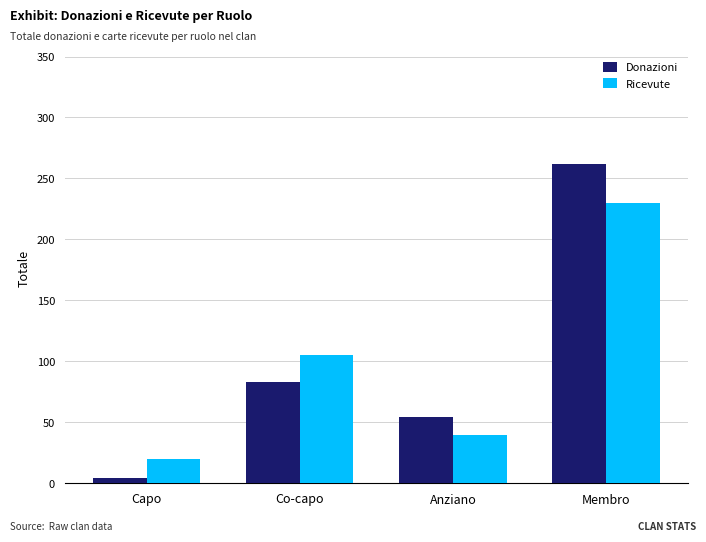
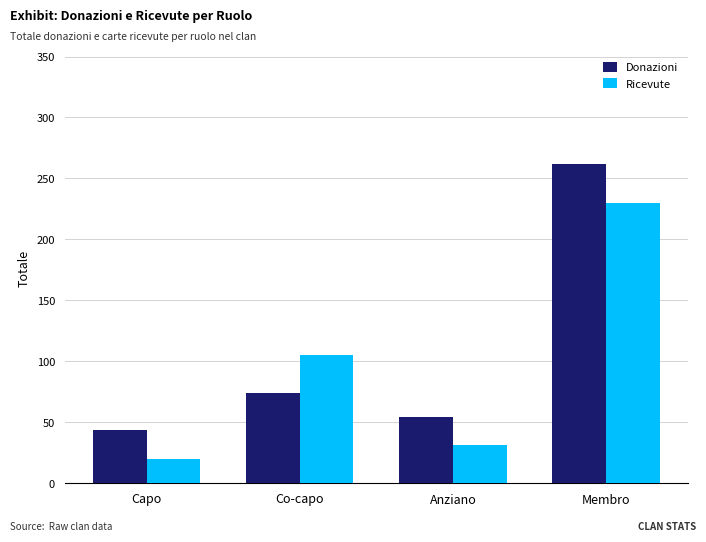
  {
    "Donazioni": {
-     "Capo": 4,
-     "Co-capo": 83,
+     "Capo": 44,
+     "Co-capo": 74,
      "Anziano": 54,
      "Membro": 262
    },
    "Ricevute": {
      "Capo": 20,
      "Co-capo": 105,
-     "Anziano": 40,
+     "Anziano": 31,
      "Membro": 230
    }
  }
